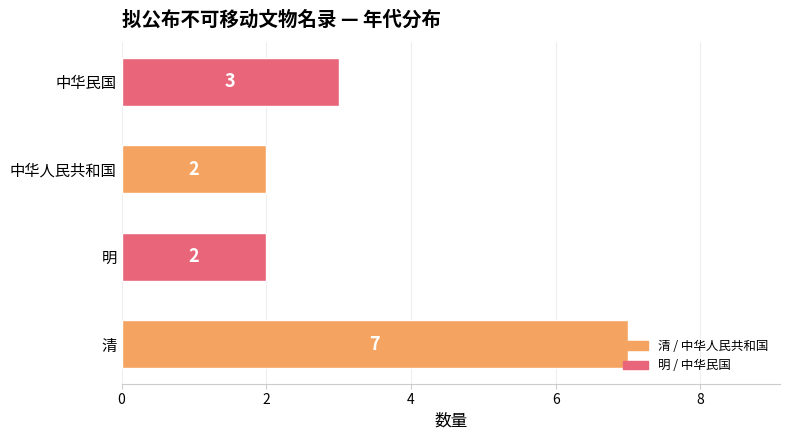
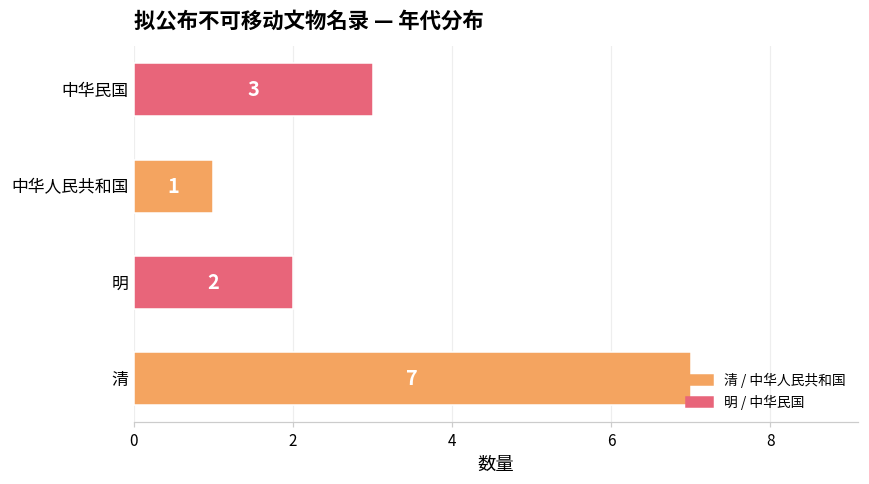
  {
    "中华民国": 3,
-   "中华人民共和国": 2,
+   "中华人民共和国": 1,
    "明": 2,
    "清": 7
  }
